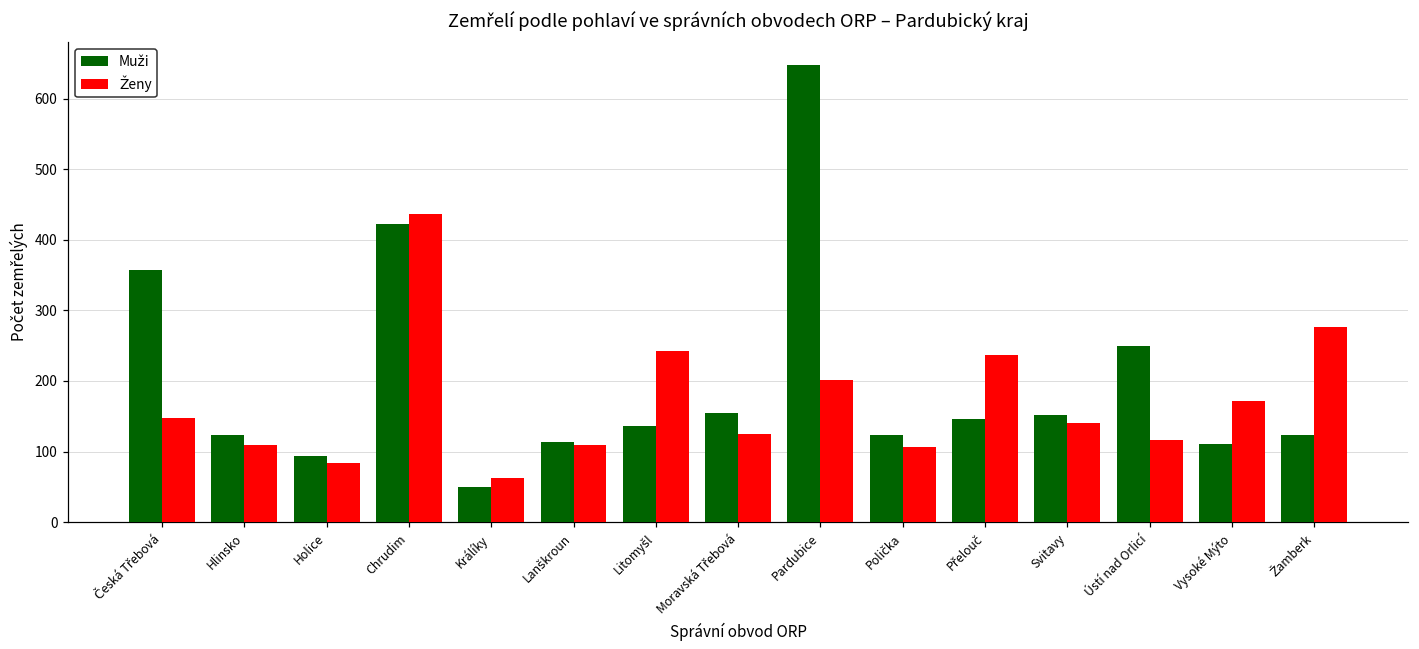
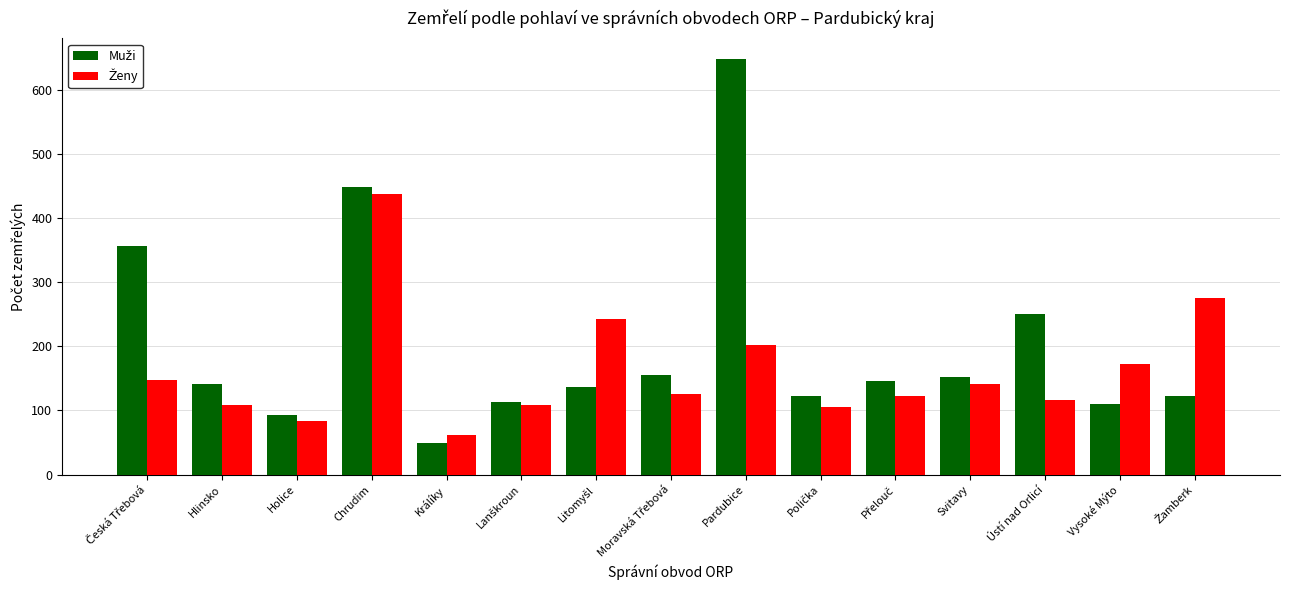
  {
    "Muži": {
      "Česká Třebová": 360,
-     "Hlinsko": 120,
+     "Hlinsko": 140,
      "Holice": 90,
-     "Chrudim": 420,
+     "Chrudim": 450,
      "Králíky": 50,
      "Lanškroun": 110,
      "Litomyšl": 140,
      "Moravská Třebová": 160,
      "Pardubice": 650,
      "Polička": 120,
      "Přelouč": 150,
      "Svitavy": 150,
      "Ústí nad Orlicí": 250,
      "Vysoké Mýto": 110,
      "Žamberk": 120
    },
    "Ženy": {
      "Česká Třebová": 150,
      "Hlinsko": 110,
      "Holice": 80,
      "Chrudim": 440,
      "Králíky": 60,
      "Lanškroun": 110,
      "Litomyšl": 240,
      "Moravská Třebová": 130,
      "Pardubice": 200,
      "Polička": 110,
-     "Přelouč": 240,
+     "Přelouč": 120,
      "Svitavy": 140,
      "Ústí nad Orlicí": 120,
      "Vysoké Mýto": 170,
      "Žamberk": 280
    }
  }
